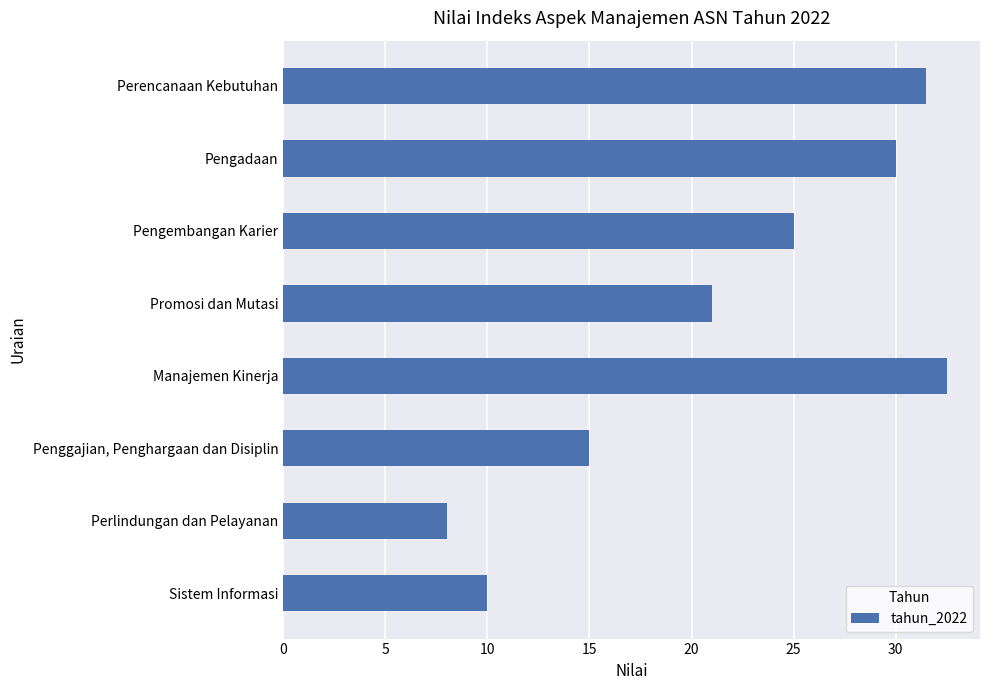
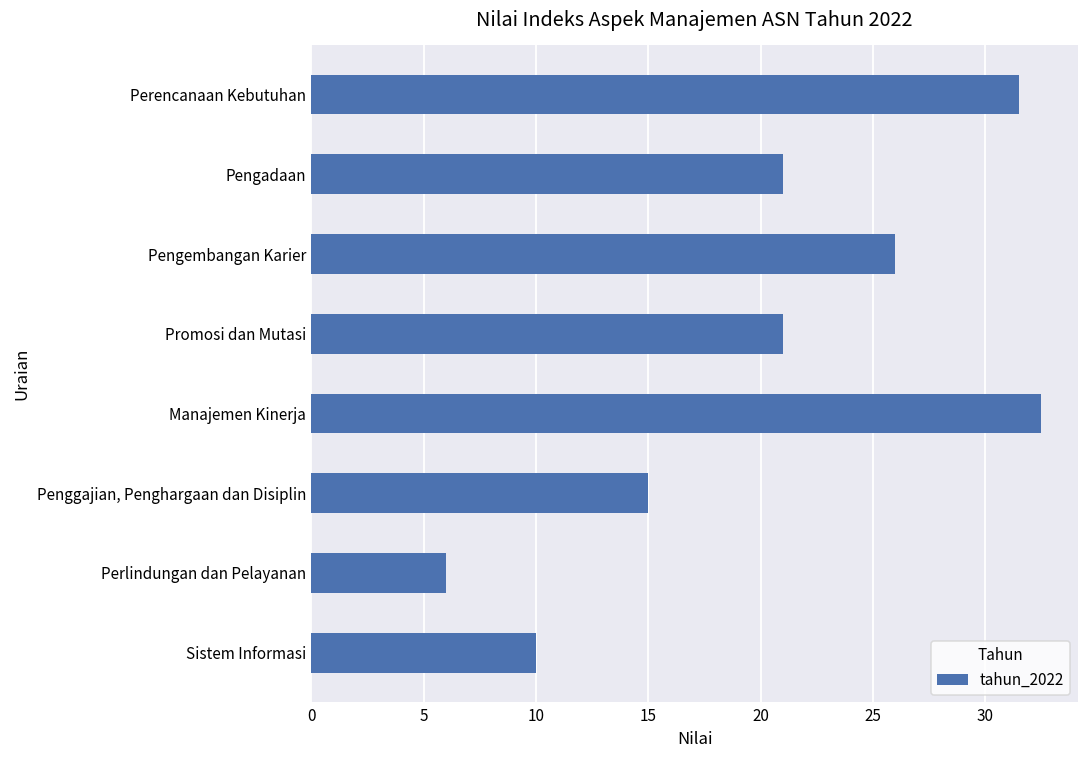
  {
    "Perencanaan Kebutuhan": 31.5,
-   "Pengadaan": 30,
-   "Pengembangan Karier": 25,
+   "Pengadaan": 21,
+   "Pengembangan Karier": 26,
    "Promosi dan Mutasi": 21,
    "Manajemen Kinerja": 32.5,
    "Penggajian, Penghargaan dan Disiplin": 15,
-   "Perlindungan dan Pelayanan": 8,
+   "Perlindungan dan Pelayanan": 6,
    "Sistem Informasi": 10
  }
